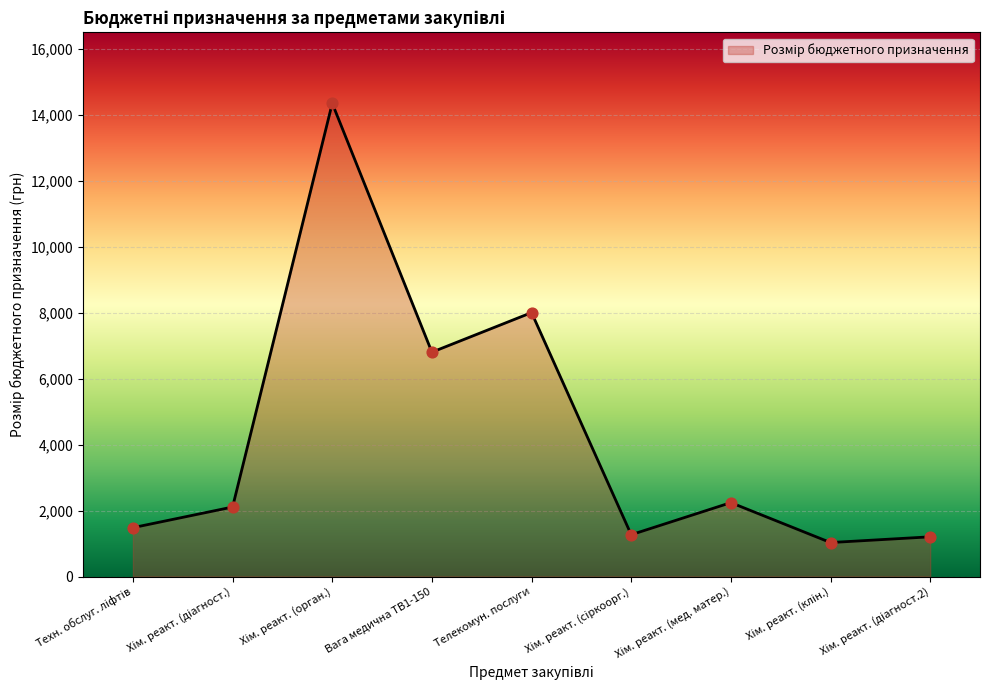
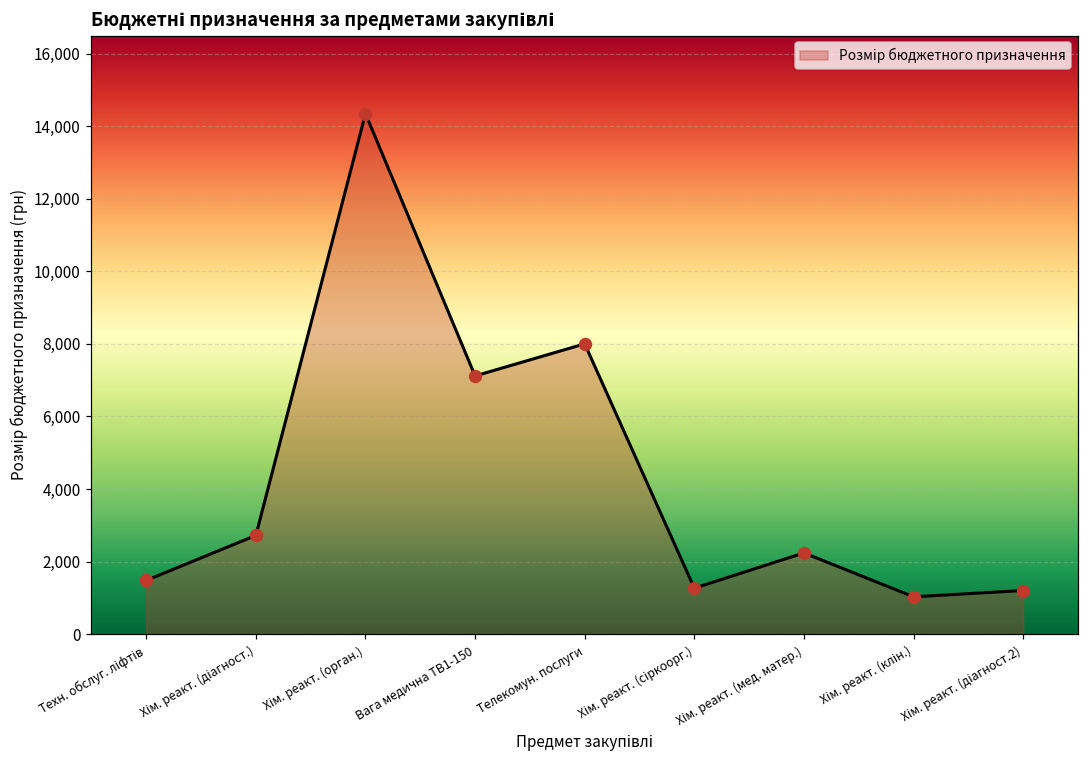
  {
    "Техн. обслуг. ліфтів": "1,500",
-   "Хім. реакт. (діагност.)": "2,100",
+   "Хім. реакт. (діагност.)": "2,700",
    "Хім. реакт. (орган.)": "14,300",
-   "Вага медична ТВ1-150": "6,800",
+   "Вага медична ТВ1-150": "7,100",
    "Телекомун. послуги": "8,000",
    "Хім. реакт. (сіркоорг.)": "1,300",
    "Хім. реакт. (мед. матер.)": "2,200",
    "Хім. реакт. (клін.)": "1,000",
    "Хім. реакт. (діагност.2)": "1,200"
  }
